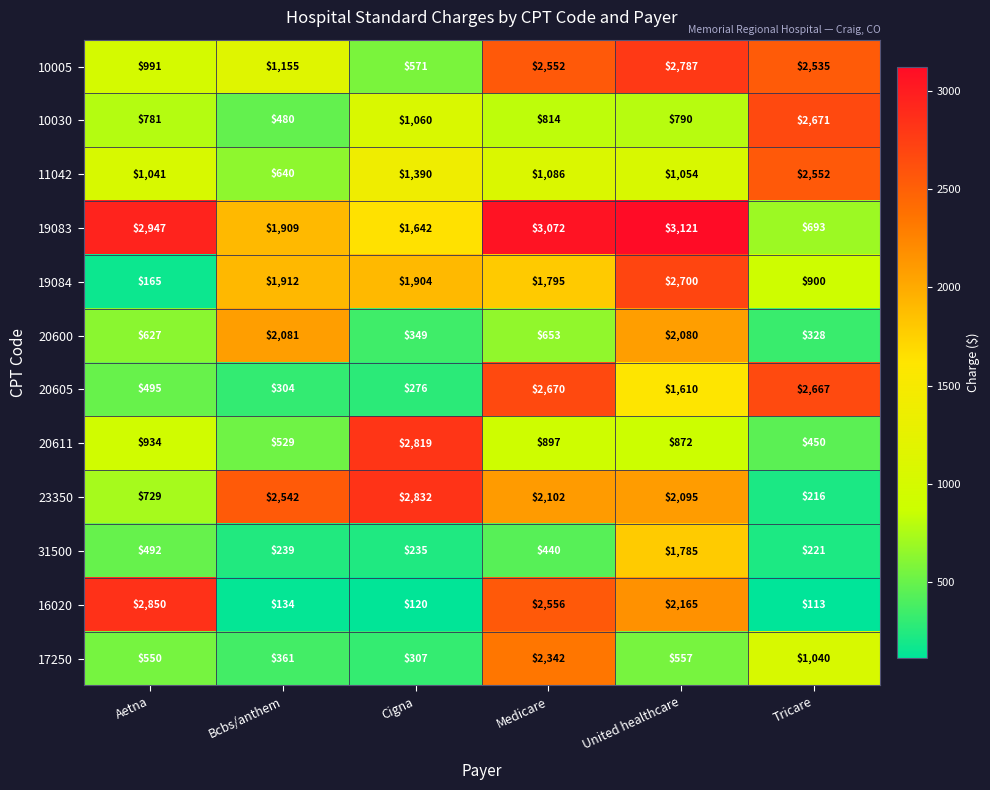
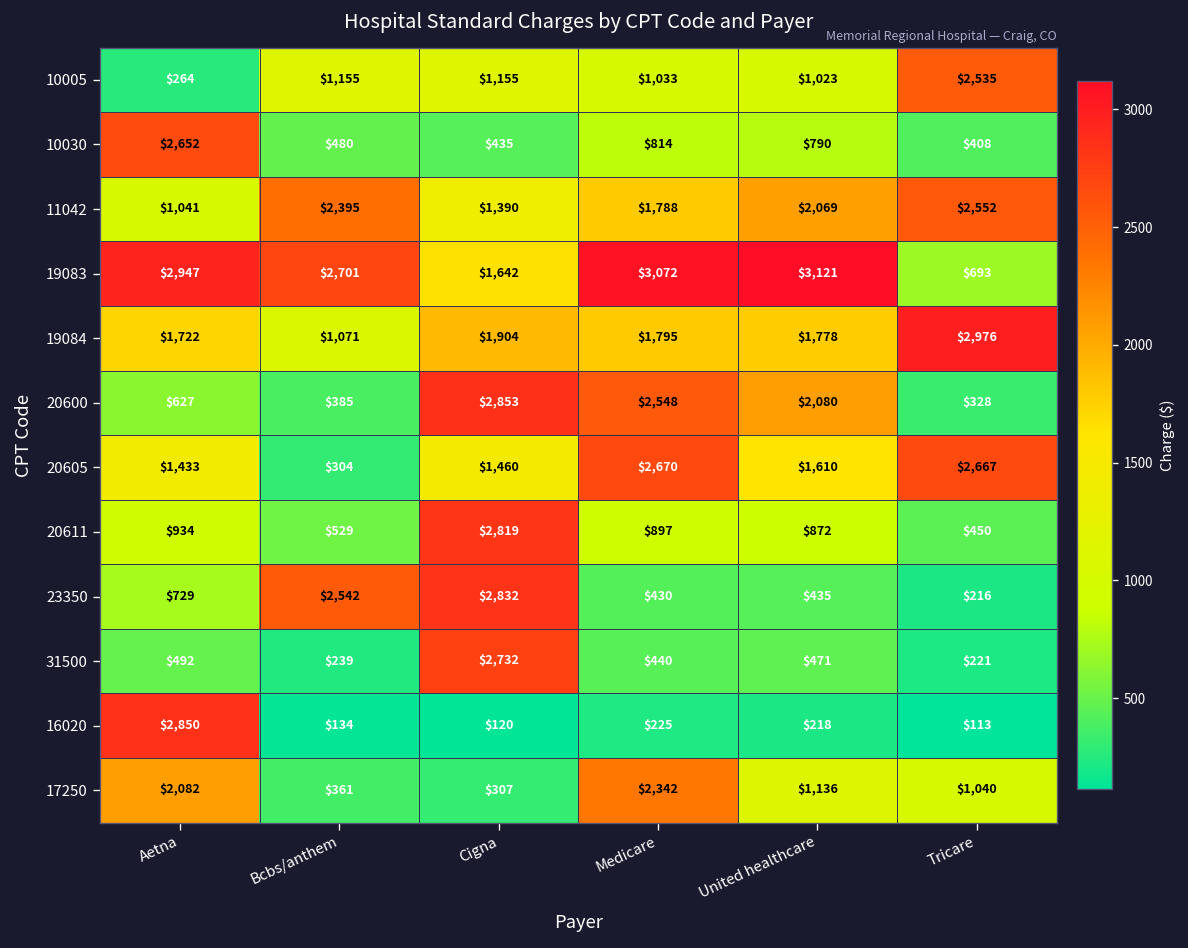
  {
    "10005": {
-     "Aetna": "$991",
+     "Aetna": "$264",
      "Bcbs/anthem": "$1,155",
-     "Cigna": "$571",
-     "Medicare": "$2,552",
-     "United healthcare": "$2,787",
+     "Cigna": "$1,155",
+     "Medicare": "$1,033",
+     "United healthcare": "$1,023",
      "Tricare": "$2,535"
    },
    "10030": {
-     "Aetna": "$781",
+     "Aetna": "$2,652",
      "Bcbs/anthem": "$480",
-     "Cigna": "$1,060",
+     "Cigna": "$435",
      "Medicare": "$814",
      "United healthcare": "$790",
-     "Tricare": "$2,671"
+     "Tricare": "$408"
    },
    "11042": {
      "Aetna": "$1,041",
-     "Bcbs/anthem": "$640",
+     "Bcbs/anthem": "$2,395",
      "Cigna": "$1,390",
-     "Medicare": "$1,086",
-     "United healthcare": "$1,054",
+     "Medicare": "$1,788",
+     "United healthcare": "$2,069",
      "Tricare": "$2,552"
    },
    "19083": {
      "Aetna": "$2,947",
-     "Bcbs/anthem": "$1,909",
+     "Bcbs/anthem": "$2,701",
      "Cigna": "$1,642",
      "Medicare": "$3,072",
      "United healthcare": "$3,121",
      "Tricare": "$693"
    },
    "19084": {
-     "Aetna": "$165",
-     "Bcbs/anthem": "$1,912",
+     "Aetna": "$1,722",
+     "Bcbs/anthem": "$1,071",
      "Cigna": "$1,904",
      "Medicare": "$1,795",
-     "United healthcare": "$2,700",
-     "Tricare": "$900"
+     "United healthcare": "$1,778",
+     "Tricare": "$2,976"
    },
    "20600": {
      "Aetna": "$627",
-     "Bcbs/anthem": "$2,081",
-     "Cigna": "$349",
-     "Medicare": "$653",
+     "Bcbs/anthem": "$385",
+     "Cigna": "$2,853",
+     "Medicare": "$2,548",
      "United healthcare": "$2,080",
      "Tricare": "$328"
    },
    "20605": {
-     "Aetna": "$495",
+     "Aetna": "$1,433",
      "Bcbs/anthem": "$304",
-     "Cigna": "$276",
+     "Cigna": "$1,460",
      "Medicare": "$2,670",
      "United healthcare": "$1,610",
      "Tricare": "$2,667"
    },
    "20611": {
      "Aetna": "$934",
      "Bcbs/anthem": "$529",
      "Cigna": "$2,819",
      "Medicare": "$897",
      "United healthcare": "$872",
      "Tricare": "$450"
    },
    "23350": {
      "Aetna": "$729",
      "Bcbs/anthem": "$2,542",
      "Cigna": "$2,832",
-     "Medicare": "$2,102",
-     "United healthcare": "$2,095",
+     "Medicare": "$430",
+     "United healthcare": "$435",
      "Tricare": "$216"
    },
    "31500": {
      "Aetna": "$492",
      "Bcbs/anthem": "$239",
-     "Cigna": "$235",
+     "Cigna": "$2,732",
      "Medicare": "$440",
-     "United healthcare": "$1,785",
+     "United healthcare": "$471",
      "Tricare": "$221"
    },
    "16020": {
      "Aetna": "$2,850",
      "Bcbs/anthem": "$134",
      "Cigna": "$120",
-     "Medicare": "$2,556",
-     "United healthcare": "$2,165",
+     "Medicare": "$225",
+     "United healthcare": "$218",
      "Tricare": "$113"
    },
    "17250": {
-     "Aetna": "$550",
+     "Aetna": "$2,082",
      "Bcbs/anthem": "$361",
      "Cigna": "$307",
      "Medicare": "$2,342",
-     "United healthcare": "$557",
+     "United healthcare": "$1,136",
      "Tricare": "$1,040"
    }
  }
